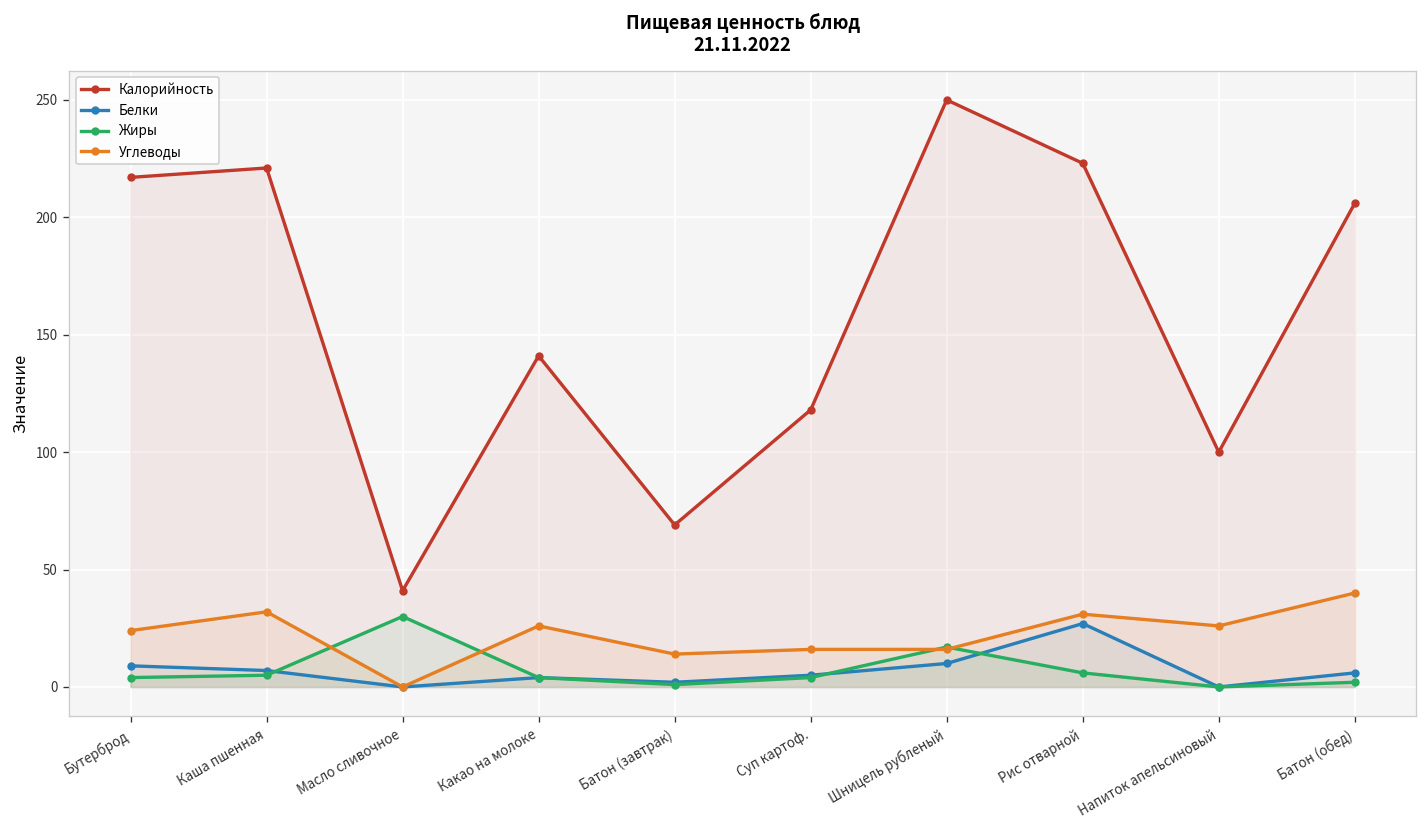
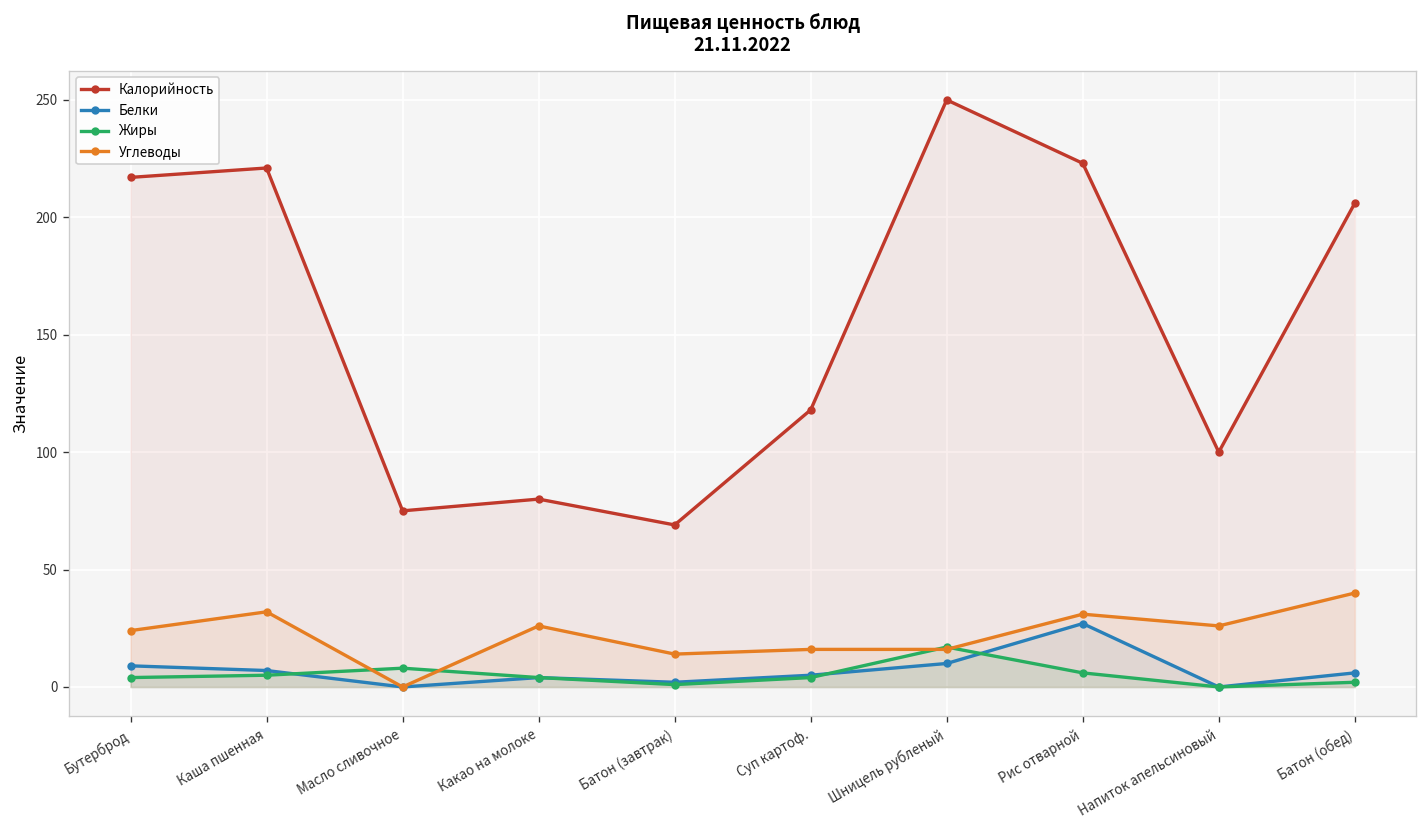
  {
    "Калорийность": {
      "Бутерброд": 217,
      "Каша пшенная": 221,
-     "Масло сливочное": 41,
-     "Какао на молоке": 141,
+     "Масло сливочное": 75,
+     "Какао на молоке": 80,
      "Батон (завтрак)": 69,
      "Суп картоф.": 118,
      "Шницель рубленый": 250,
      "Рис отварной": 223,
      "Напиток апельсиновый": 100,
      "Батон (обед)": 206
    },
    "Белки": {
      "Бутерброд": 9,
      "Каша пшенная": 7,
      "Шницель рубленый": 10,
      "Рис отварной": 27,
      "Батон (обед)": 6
    },
    "Жиры": {
      "Бутерброд": 4,
      "Каша пшенная": 5,
-     "Масло сливочное": 30,
+     "Масло сливочное": 8,
      "Рис отварной": 6,
      "Батон (обед)": 2
    },
    "Углеводы": {
      "Бутерброд": 24,
      "Каша пшенная": 32,
      "Какао на молоке": 26,
      "Батон (завтрак)": 14,
      "Суп картоф.": 16,
      "Рис отварной": 31,
      "Напиток апельсиновый": 26,
      "Батон (обед)": 40
    }
  }
